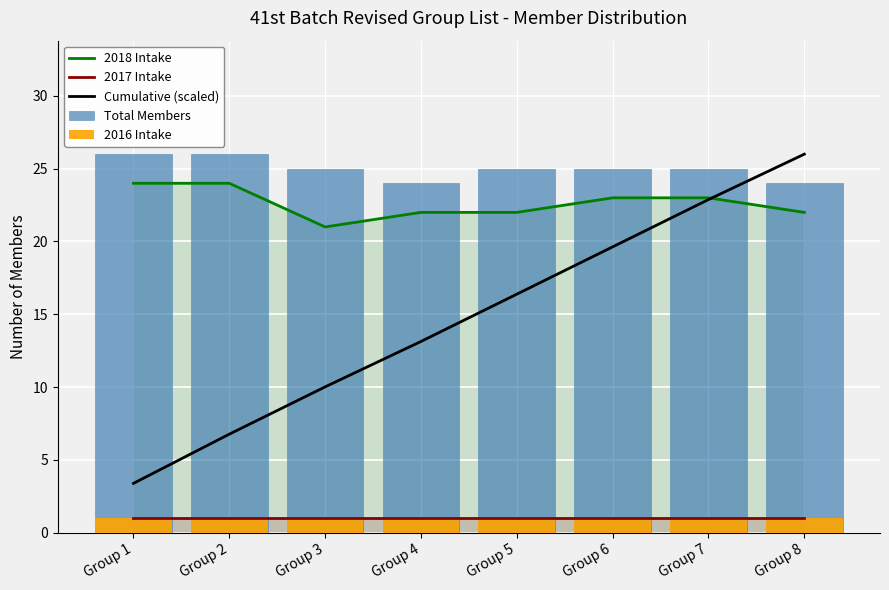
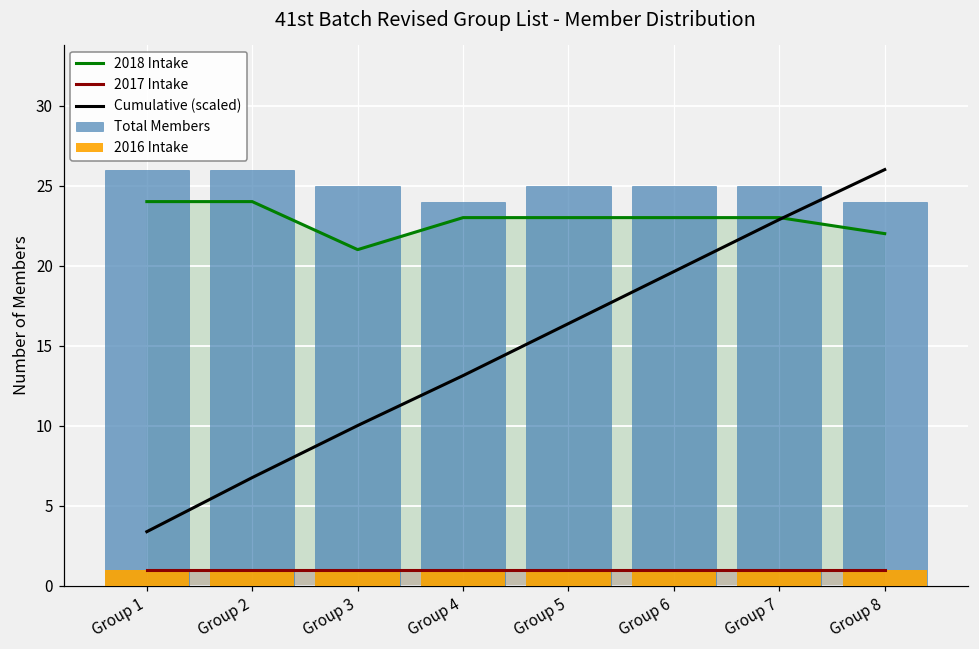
  {
    "2018 Intake": {
      "Group 1": 24,
      "Group 2": 24,
      "Group 3": 21,
-     "Group 4": 22,
-     "Group 5": 22,
+     "Group 4": 23,
+     "Group 5": 23,
      "Group 6": 23,
      "Group 8": 22
    },
    "Total Members": {
      "Group 1": 26,
      "Group 2": 26,
      "Group 3": 25,
      "Group 4": 24,
      "Group 5": 25,
      "Group 6": 25,
      "Group 7": 25,
      "Group 8": 24
    },
    "2016 Intake": {
      "Group 1": 1,
      "Group 2": 1,
      "Group 3": 1,
      "Group 4": 1,
      "Group 5": 1,
      "Group 6": 1,
      "Group 7": 1,
      "Group 8": 1
    },
    "Cumulative (scaled)": {
      "Group 1": 3.4,
      "Group 2": 6.8,
      "Group 3": 10,
      "Group 4": 13,
      "Group 5": 16.4,
      "Group 6": 19.6,
      "Group 8": 26
    }
  }
